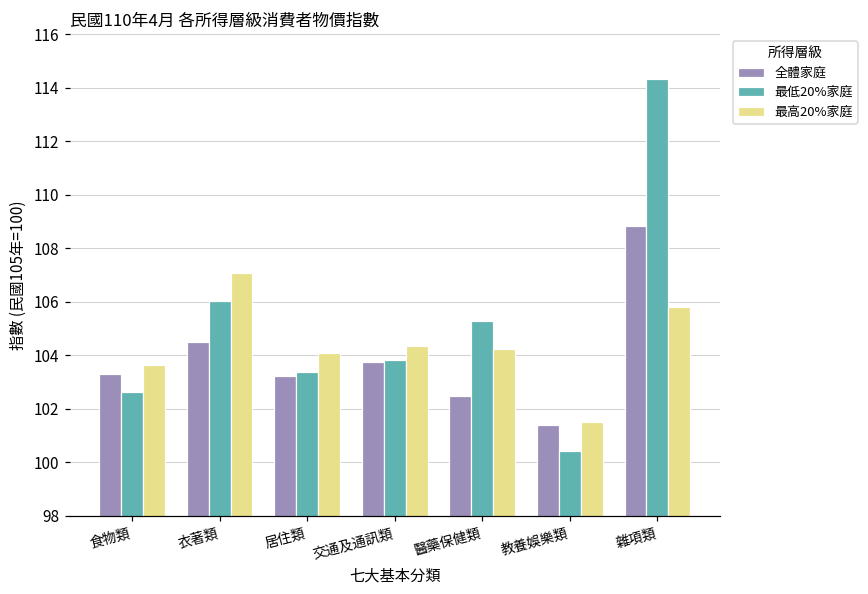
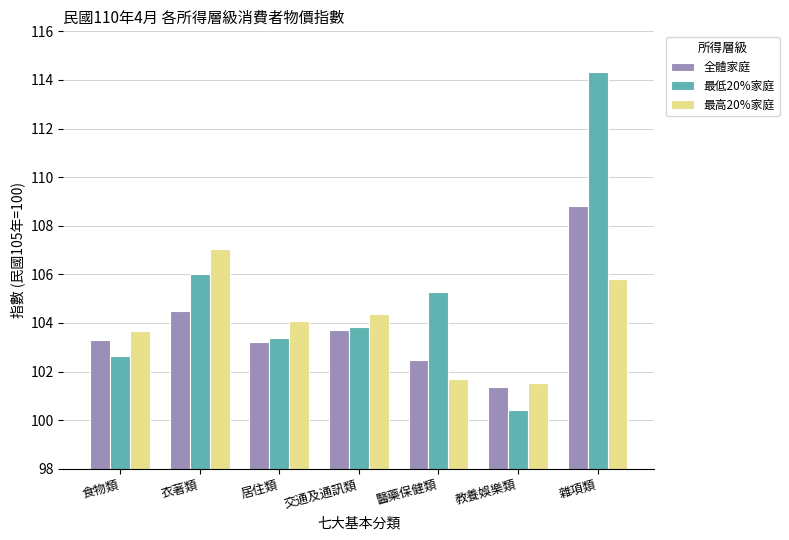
  {
    "全體家庭": {
      "食物類": 103.3,
      "衣著類": 104.5,
      "居住類": 103.2,
      "交通及通訊類": 103.7,
      "醫藥保健類": 102.5,
      "教養娛樂類": 101.4,
      "雜項類": 108.8
    },
    "最低20%家庭": {
      "食物類": 102.6,
      "衣著類": 106.0,
      "居住類": 103.4,
      "交通及通訊類": 103.8,
      "醫藥保健類": 105.3,
      "教養娛樂類": 100.4,
      "雜項類": 114.3
    },
    "最高20%家庭": {
      "食物類": 103.7,
      "衣著類": 107.1,
      "居住類": 104.1,
      "交通及通訊類": 104.4,
-     "醫藥保健類": 104.2,
+     "醫藥保健類": 101.7,
      "教養娛樂類": 101.5,
      "雜項類": 105.8
    }
  }
